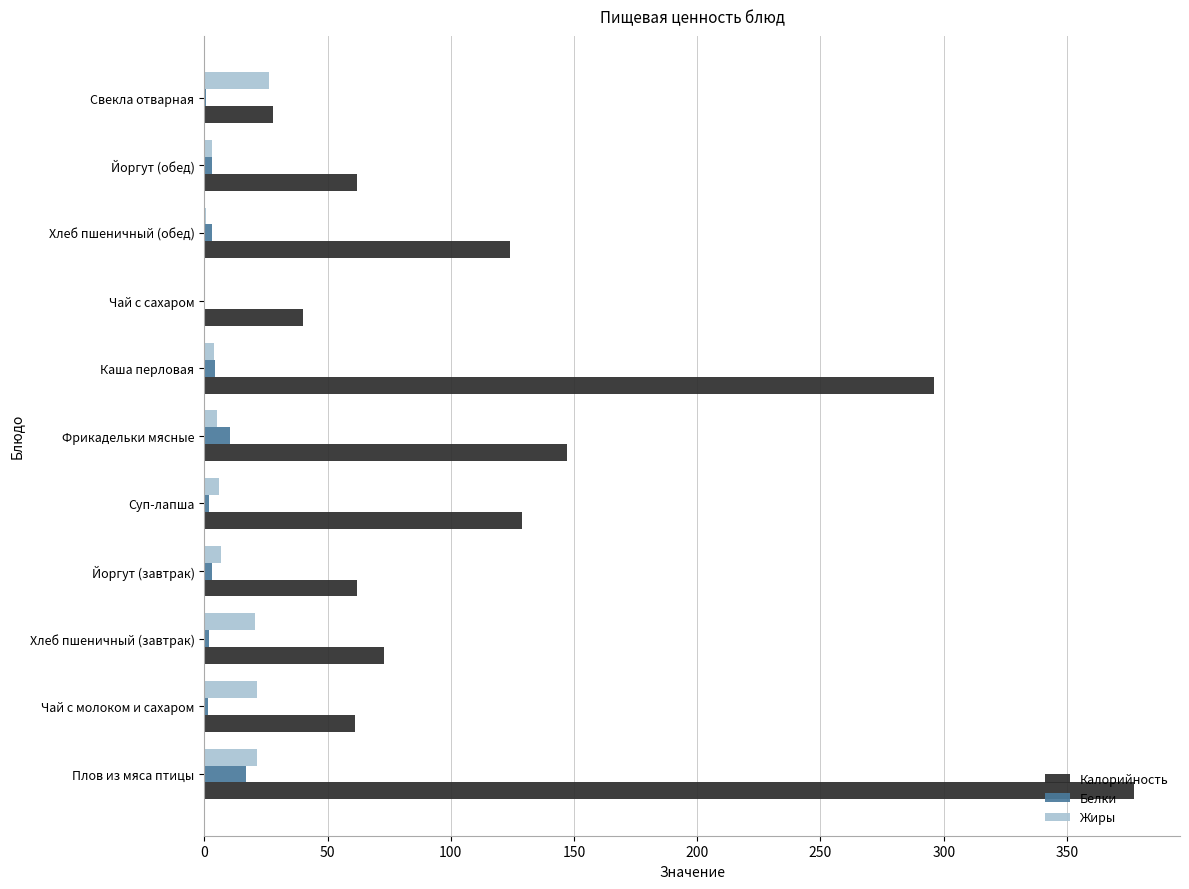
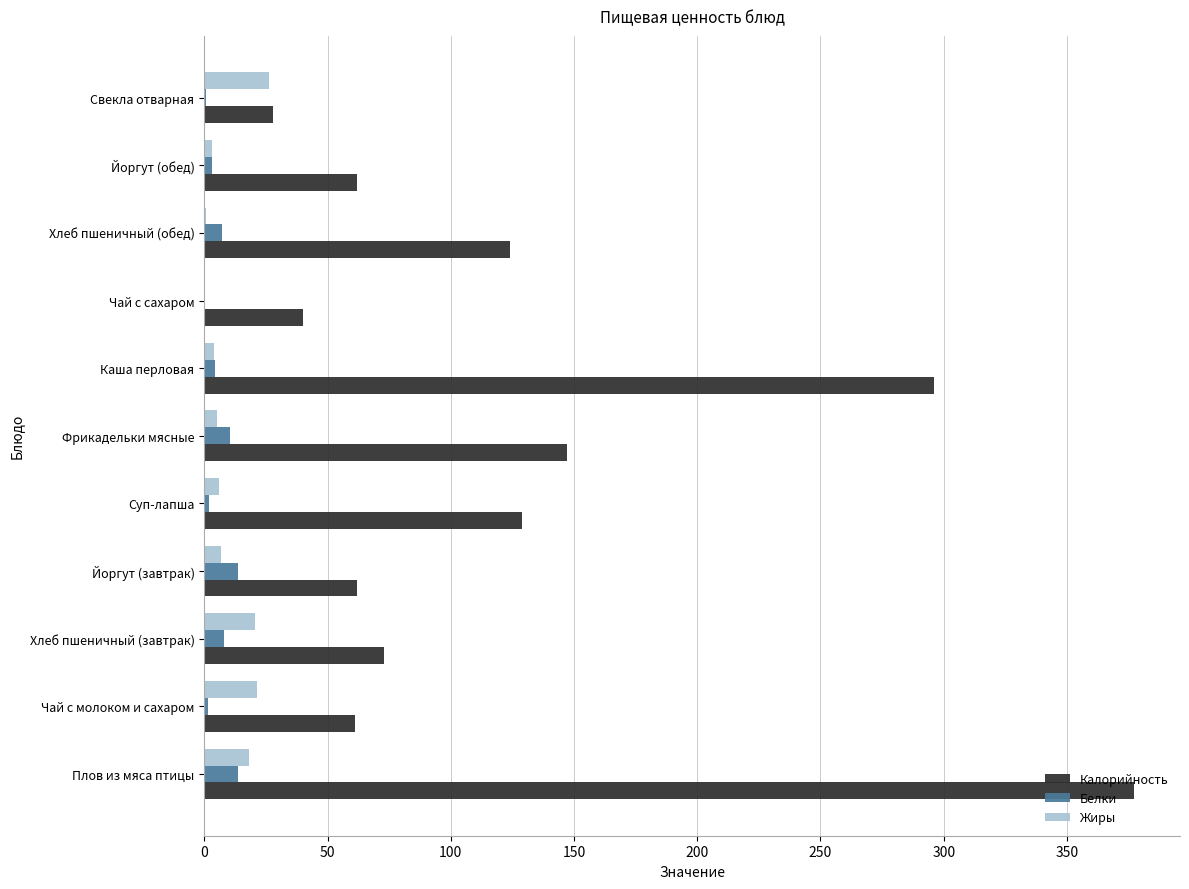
  {
    "Калорийность": {
      "Свекла отварная": 28,
      "Йоргут (обед)": 62,
      "Хлеб пшеничный (обед)": 124,
      "Чай с сахаром": 40,
      "Каша перловая": 296,
      "Фрикадельки мясные": 147,
      "Суп-лапша": 129,
      "Йоргут (завтрак)": 62,
      "Хлеб пшеничный (завтрак)": 73,
      "Чай с молоком и сахаром": 61,
      "Плов из мяса птицы": 377
    },
    "Белки": {
      "Йоргут (обед)": 3,
-     "Хлеб пшеничный (обед)": 3,
+     "Хлеб пшеничный (обед)": 7,
      "Чай с сахаром": 0,
      "Каша перловая": 5,
      "Фрикадельки мясные": 10,
      "Суп-лапша": 2,
-     "Йоргут (завтрак)": 3,
-     "Хлеб пшеничный (завтрак)": 2,
+     "Йоргут (завтрак)": 14,
+     "Хлеб пшеничный (завтрак)": 8,
      "Чай с молоком и сахаром": 1,
-     "Плов из мяса птицы": 17
+     "Плов из мяса птицы": 14
    },
    "Жиры": {
      "Свекла отварная": 26,
      "Йоргут (обед)": 3,
      "Чай с сахаром": 0,
      "Каша перловая": 4,
      "Фрикадельки мясные": 5,
      "Суп-лапша": 6,
      "Йоргут (завтрак)": 7,
      "Хлеб пшеничный (завтрак)": 21,
      "Чай с молоком и сахаром": 21,
-     "Плов из мяса птицы": 21
+     "Плов из мяса птицы": 18
    }
  }
